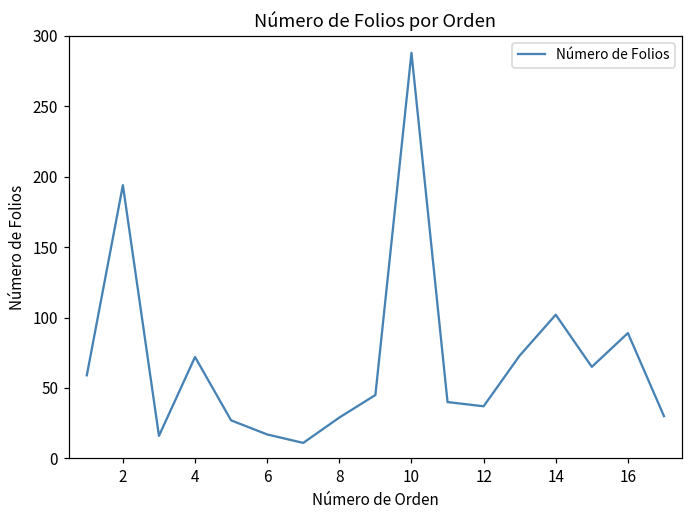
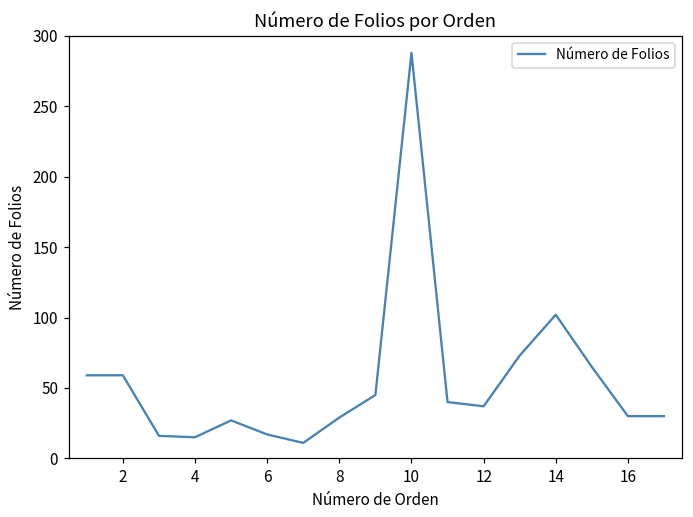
  {
-   "2": 194,
-   "4": 72,
+   "2": 59,
+   "4": 15,
    "6": 17,
    "8": 29,
    "10": 288,
    "12": 37,
    "14": 102,
-   "16": 89
+   "16": 30
  }
